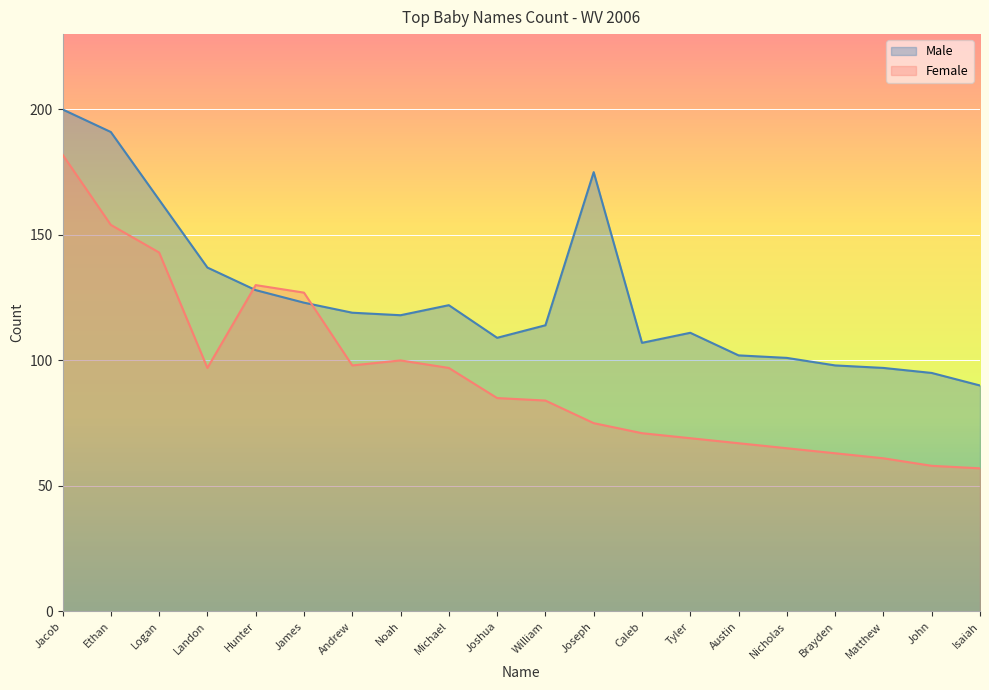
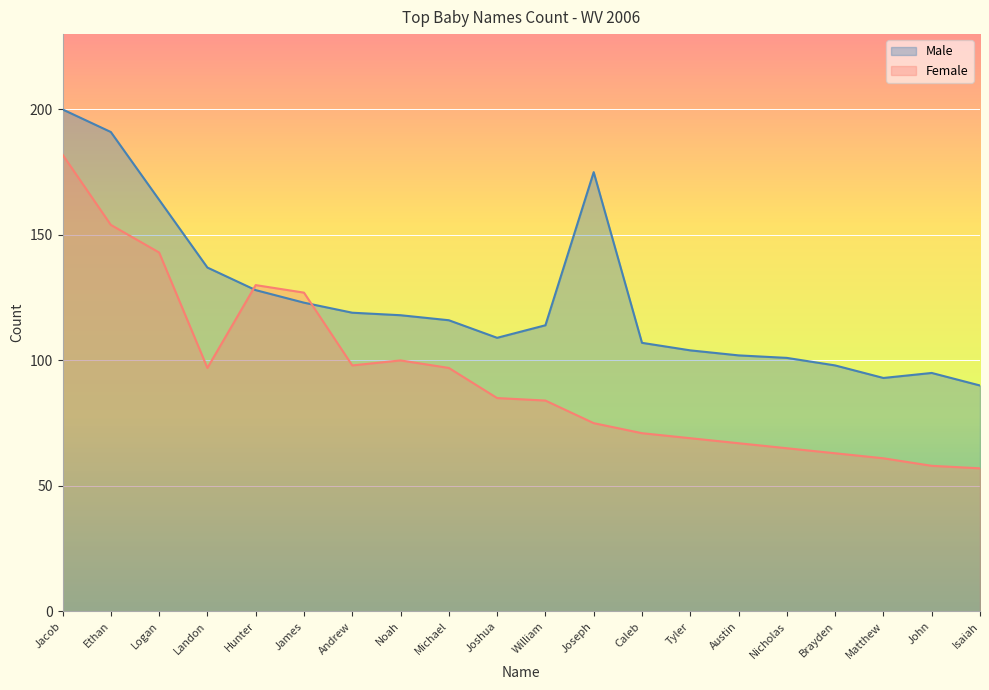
  {
    "Male": {
      "Jacob": 200,
      "Ethan": 191,
      "Logan": 164,
      "Landon": 137,
      "Hunter": 128,
      "James": 123,
      "Andrew": 119,
      "Noah": 118,
-     "Michael": 122,
+     "Michael": 116,
      "Joshua": 109,
      "William": 114,
      "Joseph": 175,
      "Caleb": 107,
-     "Tyler": 111,
+     "Tyler": 104,
      "Austin": 102,
      "Nicholas": 101,
      "Brayden": 98,
-     "Matthew": 97,
+     "Matthew": 93,
      "John": 95,
      "Isaiah": 90
    },
    "Female": {
      "Jacob": 182,
      "Ethan": 154,
      "Logan": 143,
      "Landon": 97,
      "Hunter": 130,
      "James": 127,
      "Andrew": 98,
      "Noah": 100,
      "Michael": 97,
      "Joshua": 85,
      "William": 84,
      "Joseph": 75,
      "Caleb": 71,
      "Tyler": 69,
      "Austin": 67,
      "Nicholas": 65,
      "Brayden": 63,
      "Matthew": 61,
      "John": 58,
      "Isaiah": 57
    }
  }
